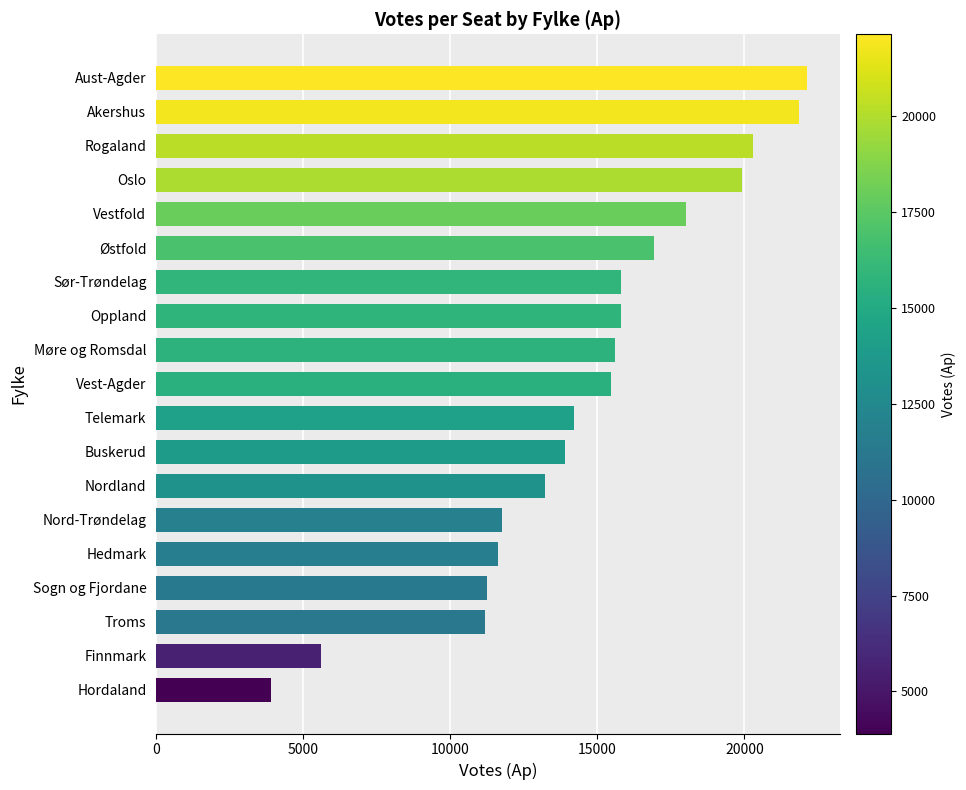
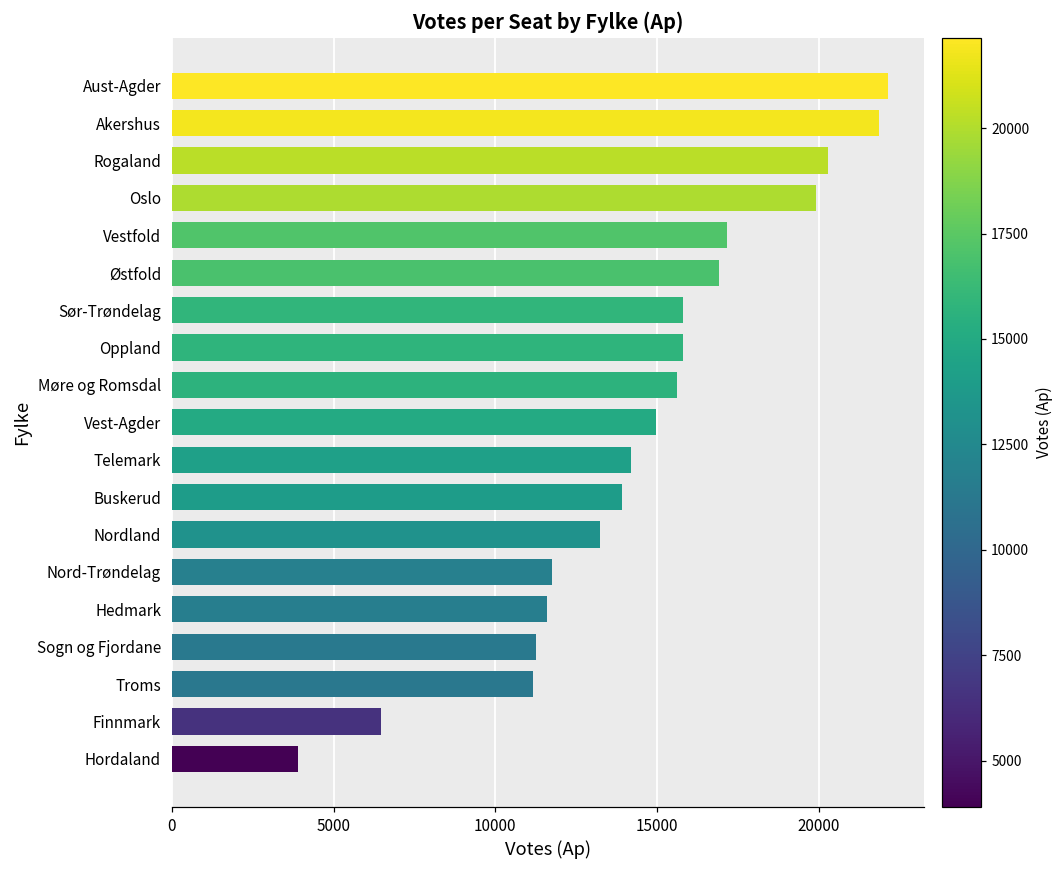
  {
    "Aust-Agder": 22100,
    "Akershus": 21900,
    "Rogaland": 20300,
    "Oslo": 19900,
-   "Vestfold": 18000,
+   "Vestfold": 17200,
    "Østfold": 16900,
    "Sør-Trøndelag": 15800,
    "Oppland": 15800,
    "Møre og Romsdal": 15600,
-   "Vest-Agder": 15500,
+   "Vest-Agder": 15000,
    "Telemark": 14200,
    "Buskerud": 13900,
    "Nordland": 13200,
    "Nord-Trøndelag": 11800,
    "Hedmark": 11600,
    "Sogn og Fjordane": 11300,
    "Troms": 11200,
-   "Finnmark": 5600,
+   "Finnmark": 6500,
    "Hordaland": 3900
  }
